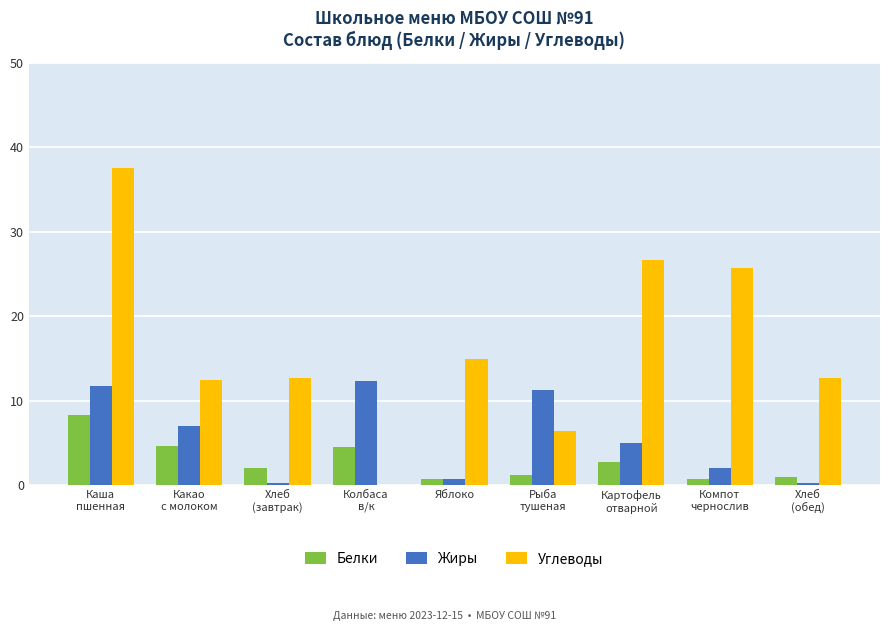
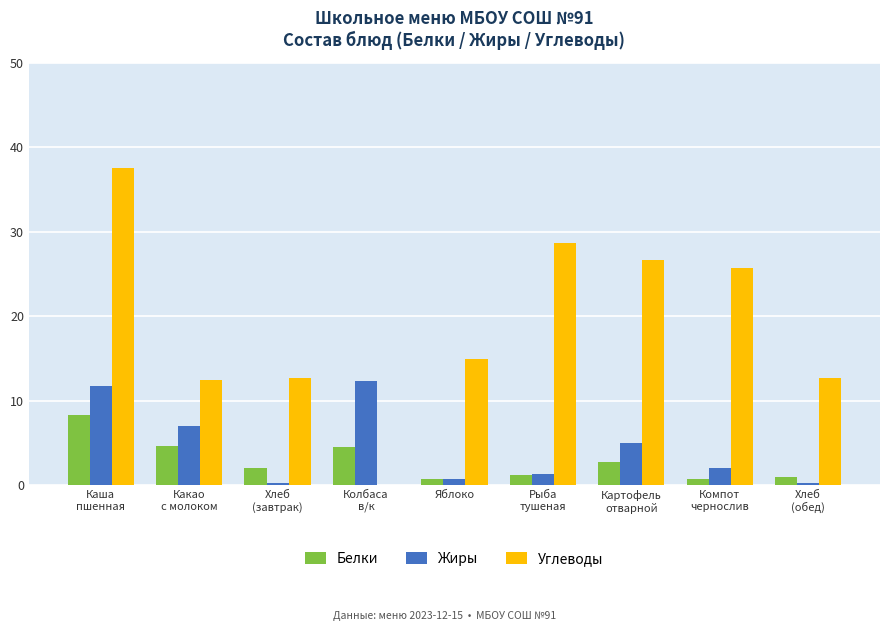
  {
    "Белки": {
      "Каша пшенная": 8,
      "Какао с молоком": 5,
      "Хлеб (завтрак)": 2,
      "Колбаса в/к": 5,
      "Яблоко": 1,
      "Рыба тушеная": 1,
      "Картофель отварной": 3,
      "Компот чернослив": 1,
      "Хлеб (обед)": 1
    },
    "Жиры": {
      "Каша пшенная": 12,
      "Какао с молоком": 7,
      "Колбаса в/к": 12,
      "Яблоко": 1,
-     "Рыба тушеная": 11,
+     "Рыба тушеная": 1,
      "Картофель отварной": 5,
      "Компот чернослив": 2
    },
    "Углеводы": {
      "Каша пшенная": 38,
      "Какао с молоком": 13,
      "Хлеб (завтрак)": 13,
      "Яблоко": 15,
-     "Рыба тушеная": 6,
+     "Рыба тушеная": 29,
      "Картофель отварной": 27,
      "Компот чернослив": 26,
      "Хлеб (обед)": 13
    }
  }
